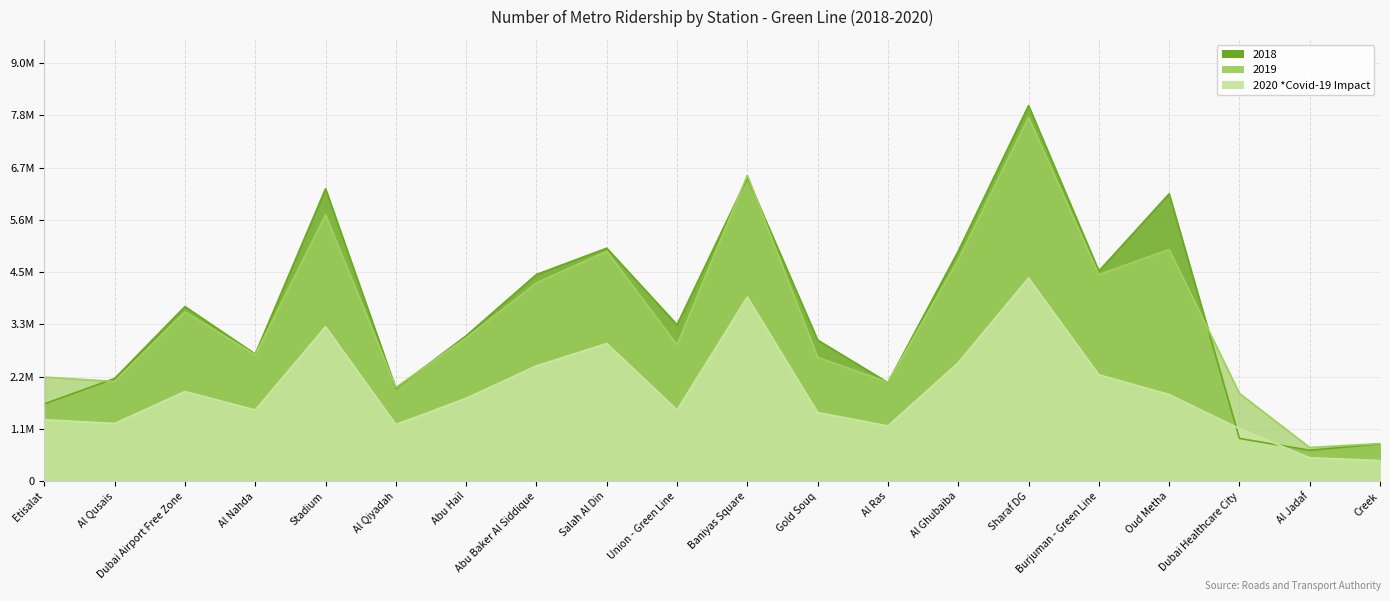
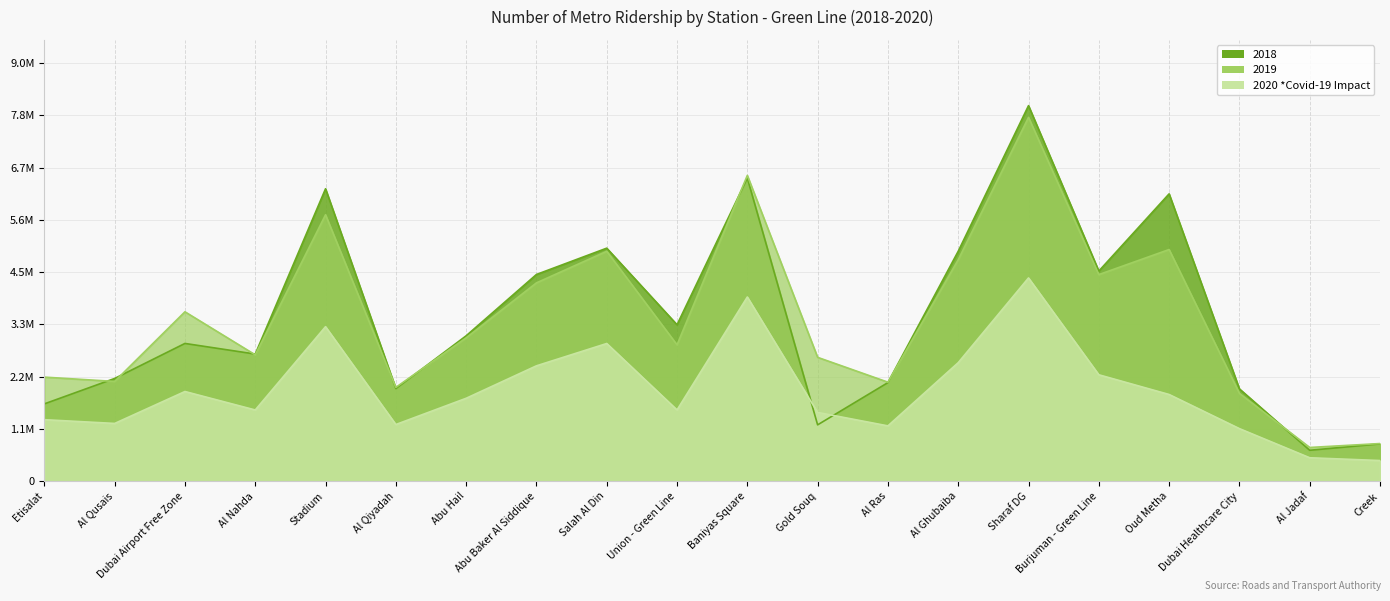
  {
    "2018": {
      "Etisalat": 1700000,
      "Al Qusais": 2200000,
-     "Dubai Airport Free Zone": 3800000,
+     "Dubai Airport Free Zone": 3000000,
      "Stadium": 6300000,
      "Abu Baker Al Siddique": 4500000,
      "Salah Al Din": 5000000,
      "Union - Green Line": 3400000,
      "Baniyas Square": 6500000,
-     "Gold Souq": 3000000,
+     "Gold Souq": 1200000,
      "Al Ghubaiba": 5000000,
      "Sharaf DG": 8100000,
      "Burjuman - Green Line": 4500000,
      "Oud Metha": 6200000,
-     "Dubai Healthcare City": 900000,
+     "Dubai Healthcare City": 2000000,
      "Al Jadaf": 700000
    }
  }
